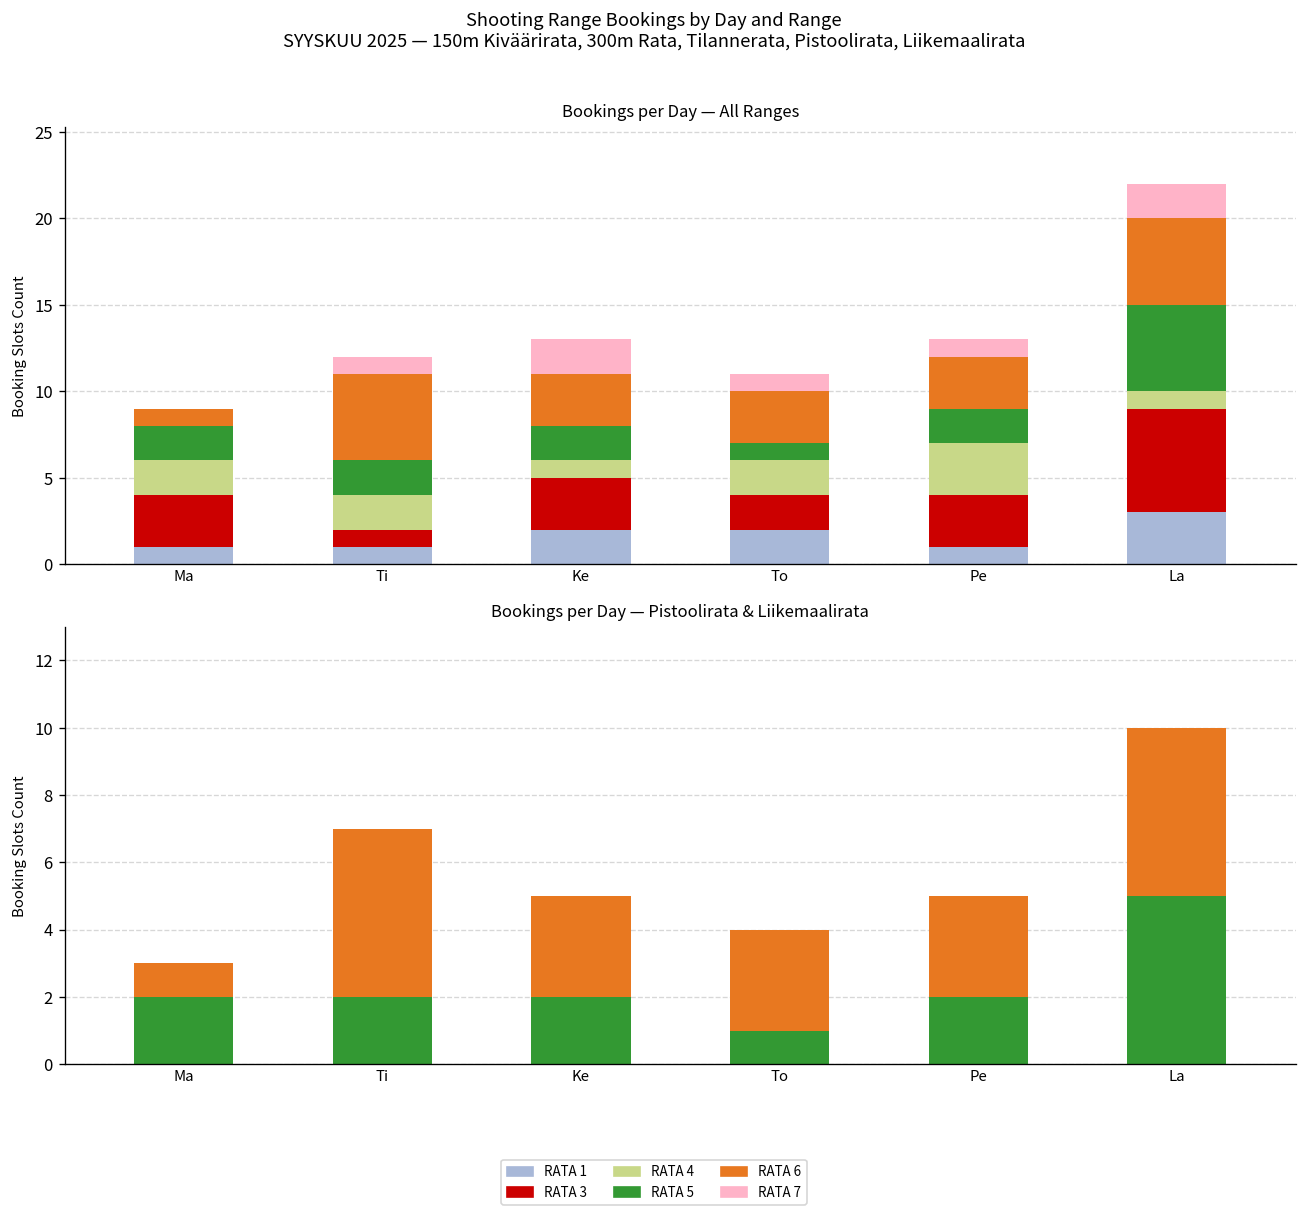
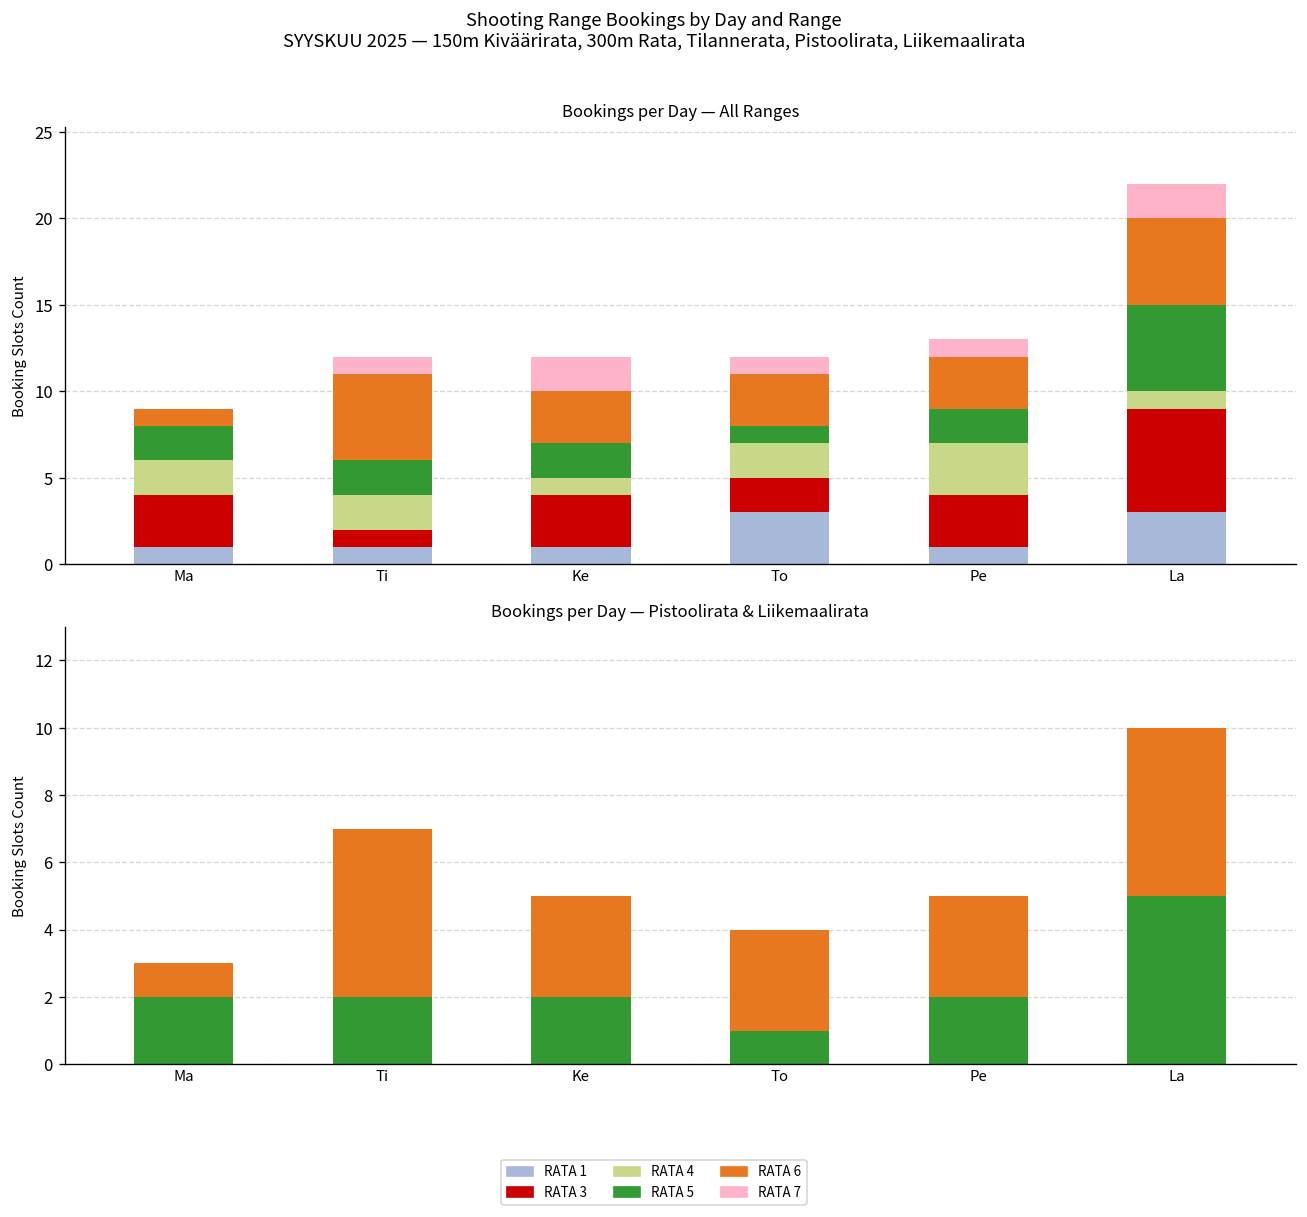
  {
    "Bookings per Day — All Ranges": {
      "RATA 1": {
        "Ma": 1,
        "Ti": 1,
-       "Ke": 2,
-       "To": 2,
+       "Ke": 1,
+       "To": 3,
        "Pe": 1,
        "La": 3
      },
      "RATA 3": {
        "Ma": 3,
        "Ti": 1,
        "Ke": 3,
        "To": 2,
        "Pe": 3,
        "La": 6
      },
      "RATA 4": {
        "Ma": 2,
        "Ti": 2,
        "Ke": 1,
        "To": 2,
        "Pe": 3,
        "La": 1
      },
      "RATA 5": {
        "Ma": 2,
        "Ti": 2,
        "Ke": 2,
        "To": 1,
        "Pe": 2,
        "La": 5
      },
      "RATA 6": {
        "Ma": 1,
        "Ti": 5,
        "Ke": 3,
        "To": 3,
        "Pe": 3,
        "La": 5
      },
      "RATA 7": {
        "Ma": 0,
        "Ti": 1,
        "Ke": 2,
        "To": 1,
        "Pe": 1,
        "La": 2
      }
    },
    "Bookings per Day — Pistoolirata & Liikemaalirata": {
      "RATA 5": {
        "Ma": 2.0,
        "Ti": 2.0,
        "Ke": 2.0,
        "To": 1.0,
        "Pe": 2.0,
        "La": 5.0
      },
      "RATA 6": {
        "Ma": 1.0,
        "Ti": 5.0,
        "Ke": 3.0,
        "To": 3.0,
        "Pe": 3.0,
        "La": 5.0
      }
    }
  }
